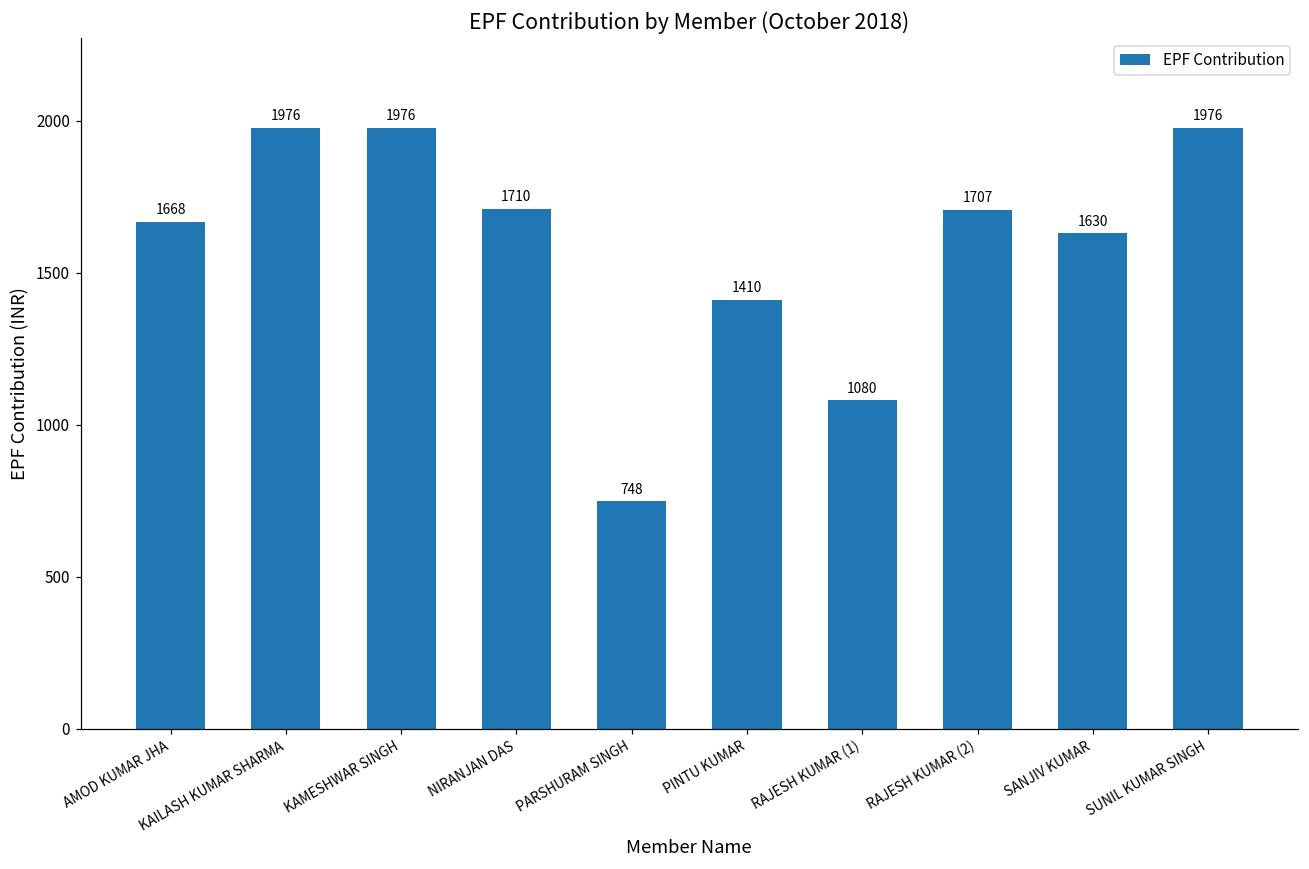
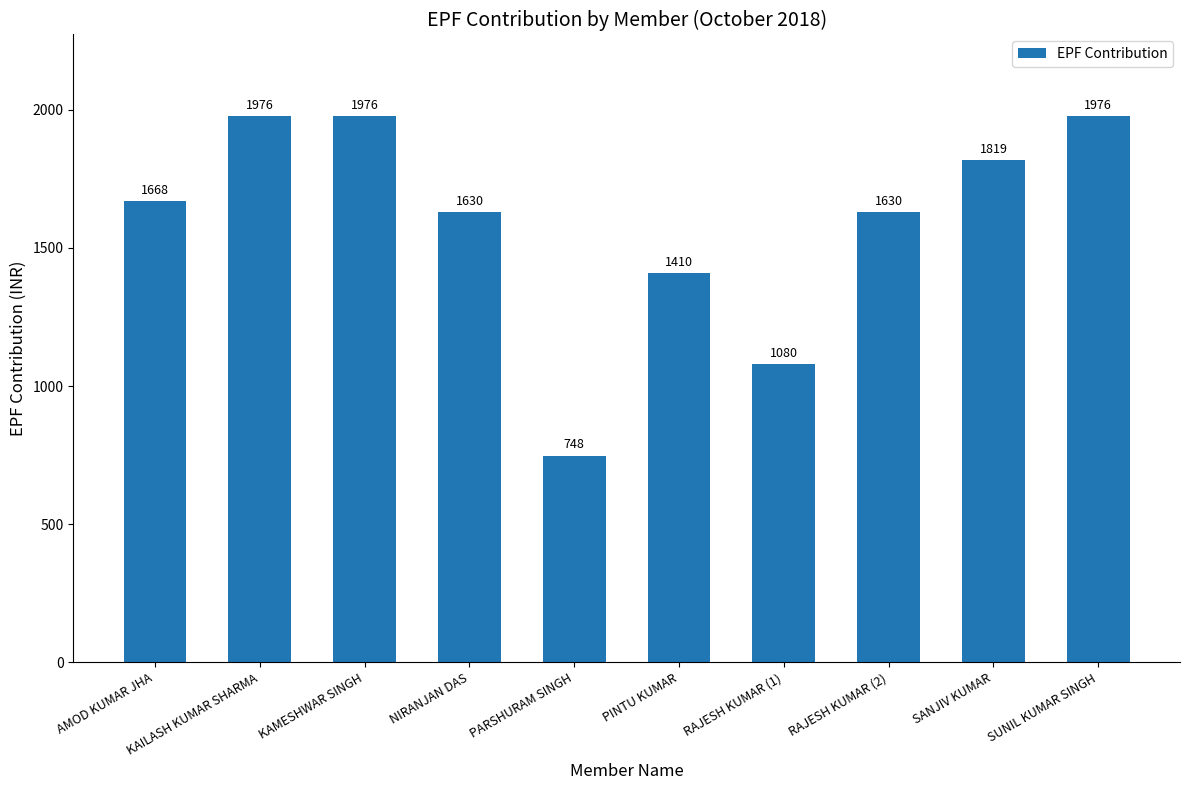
  {
    "AMOD KUMAR JHA": 1668,
    "KAILASH KUMAR SHARMA": 1976,
    "KAMESHWAR SINGH": 1976,
-   "NIRANJAN DAS": 1710,
+   "NIRANJAN DAS": 1630,
    "PARSHURAM SINGH": 748,
    "PINTU KUMAR": 1410,
    "RAJESH KUMAR (1)": 1080,
-   "RAJESH KUMAR (2)": 1707,
-   "SANJIV KUMAR": 1630,
+   "RAJESH KUMAR (2)": 1630,
+   "SANJIV KUMAR": 1819,
    "SUNIL KUMAR SINGH": 1976
  }
